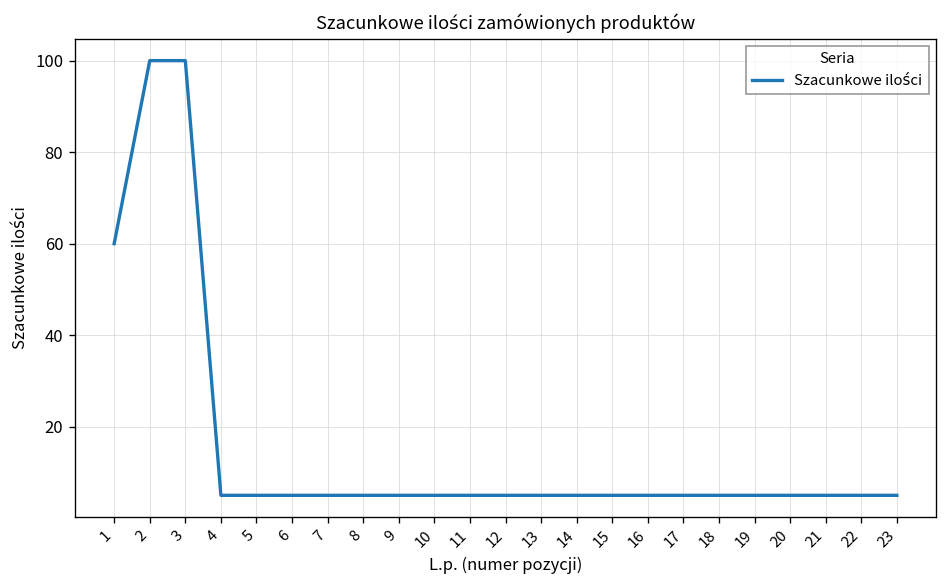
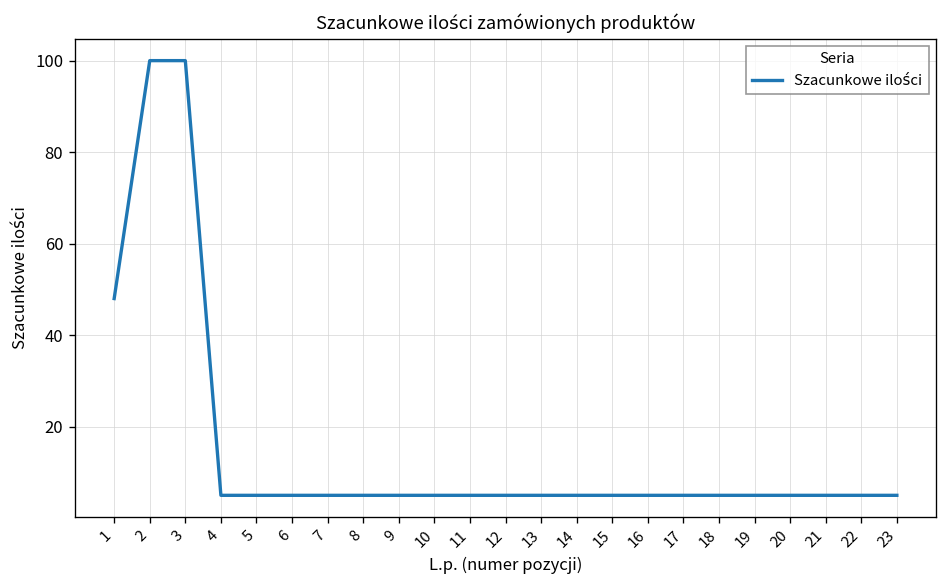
  {
-   "1": 60,
+   "1": 48,
    "2": 100,
    "3": 100,
    "4": 5,
    "5": 5,
    "6": 5,
    "7": 5,
    "8": 5,
    "9": 5,
    "10": 5,
    "11": 5,
    "12": 5,
    "13": 5,
    "14": 5,
    "15": 5,
    "16": 5,
    "17": 5,
    "18": 5,
    "19": 5,
    "20": 5,
    "21": 5,
    "22": 5,
    "23": 5
  }
